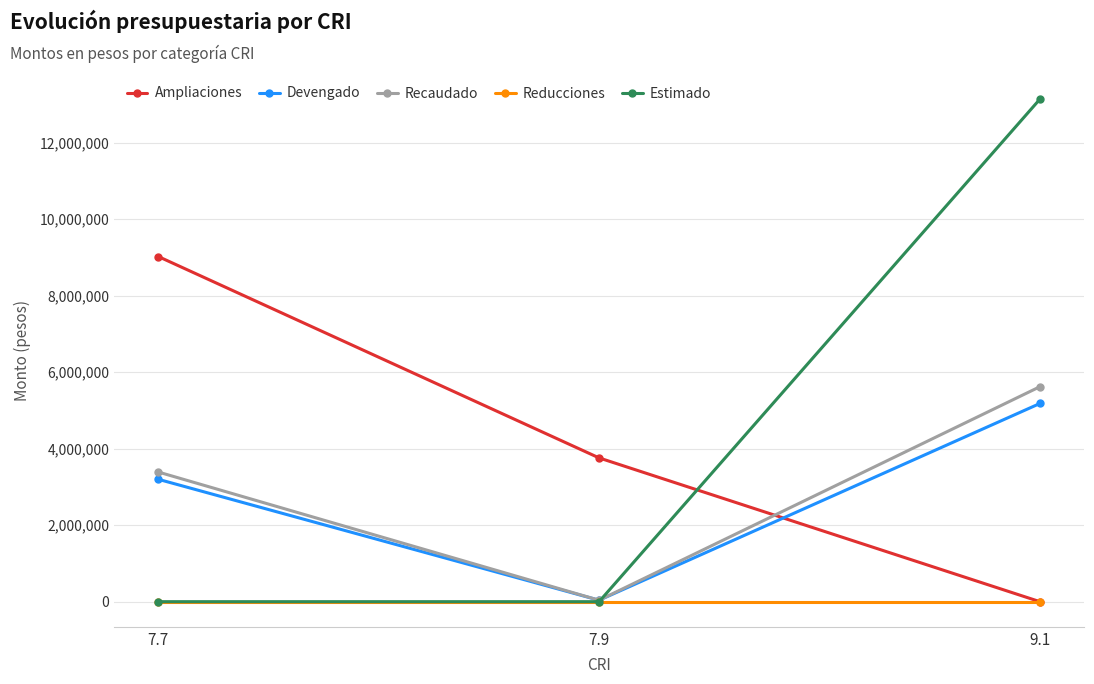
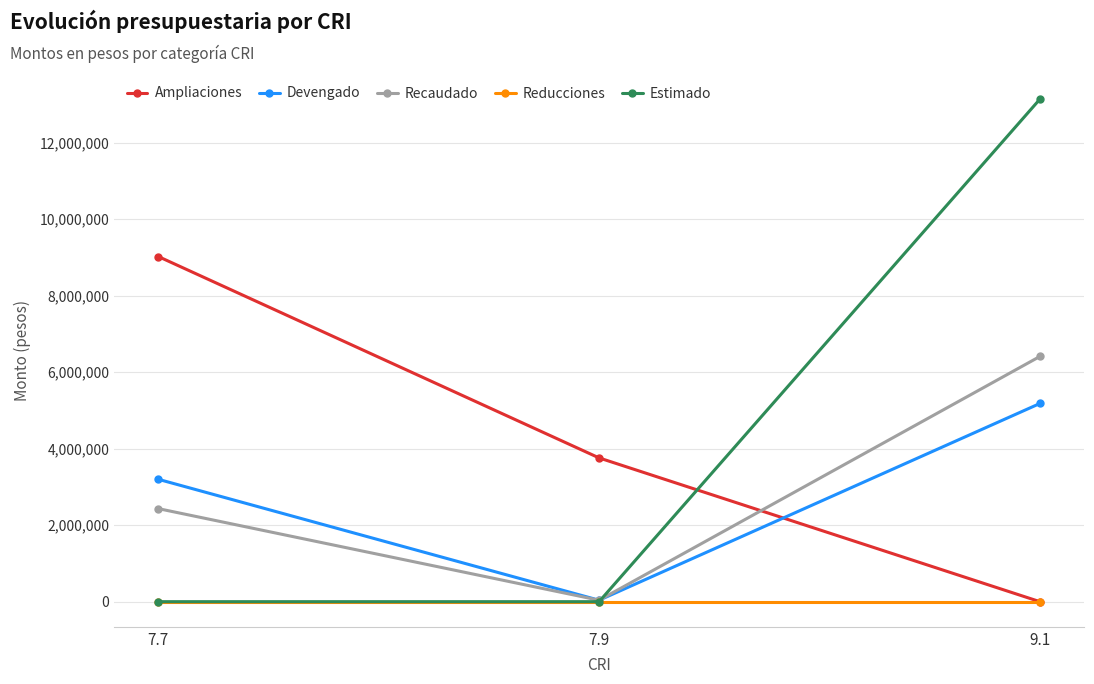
  {
    "Ampliaciones": {
      "7.7": "9,000,000",
      "7.9": "3,800,000"
    },
    "Devengado": {
      "7.7": "3,200,000",
      "9.1": "5,200,000"
    },
    "Recaudado": {
-     "7.7": "3,400,000",
-     "9.1": "5,600,000"
+     "7.7": "2,400,000",
+     "9.1": "6,400,000"
    },
    "Estimado": {
      "9.1": "13,100,000"
    }
  }
